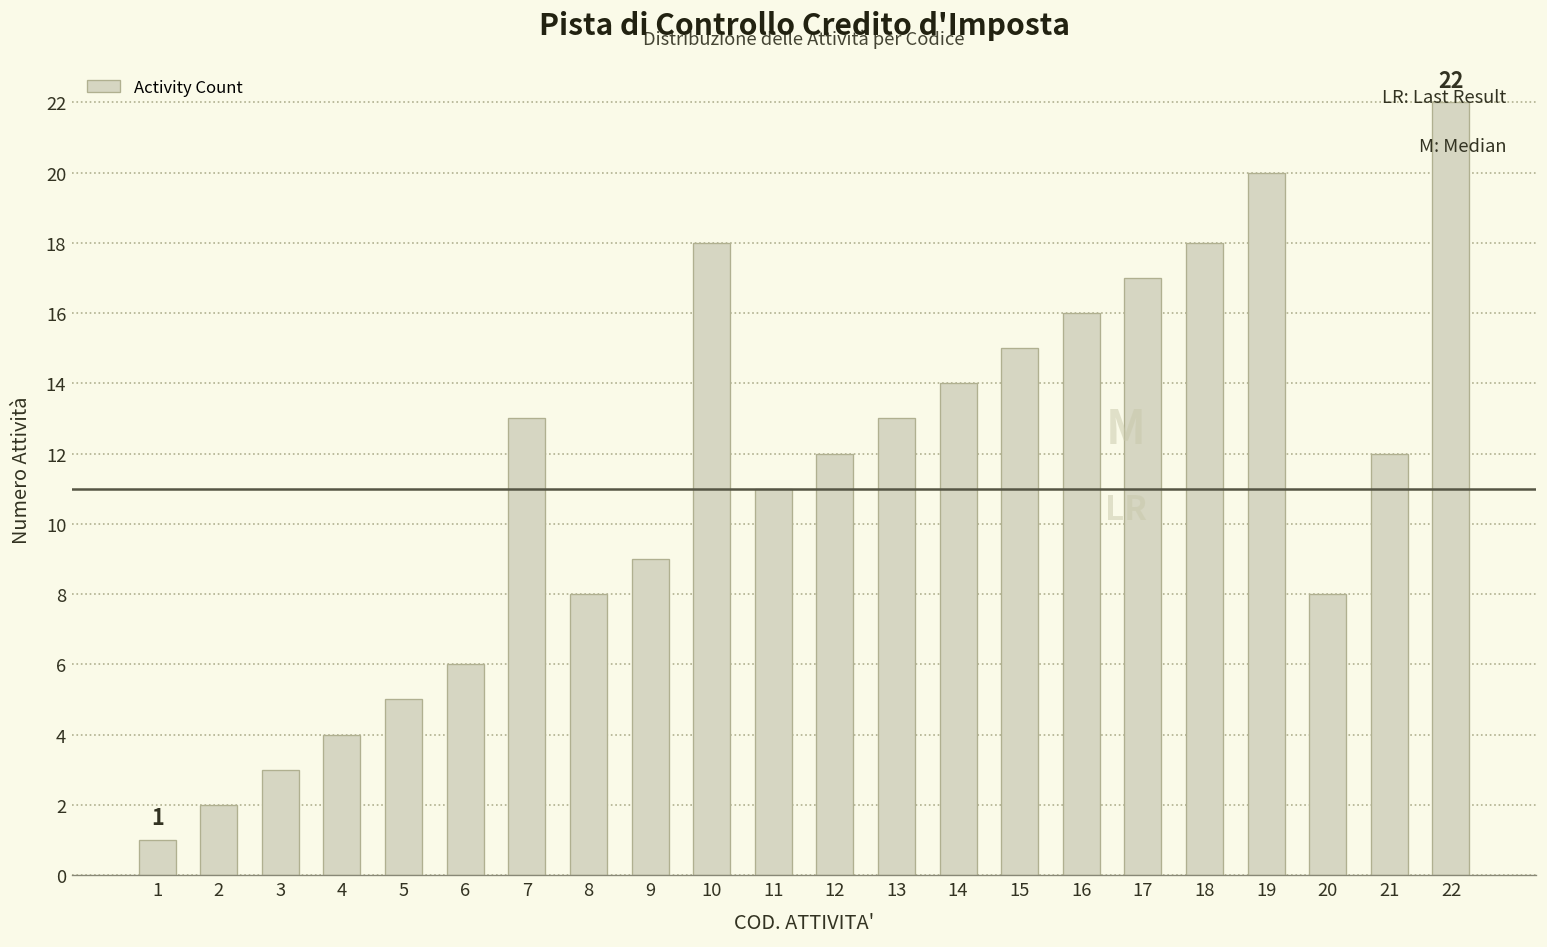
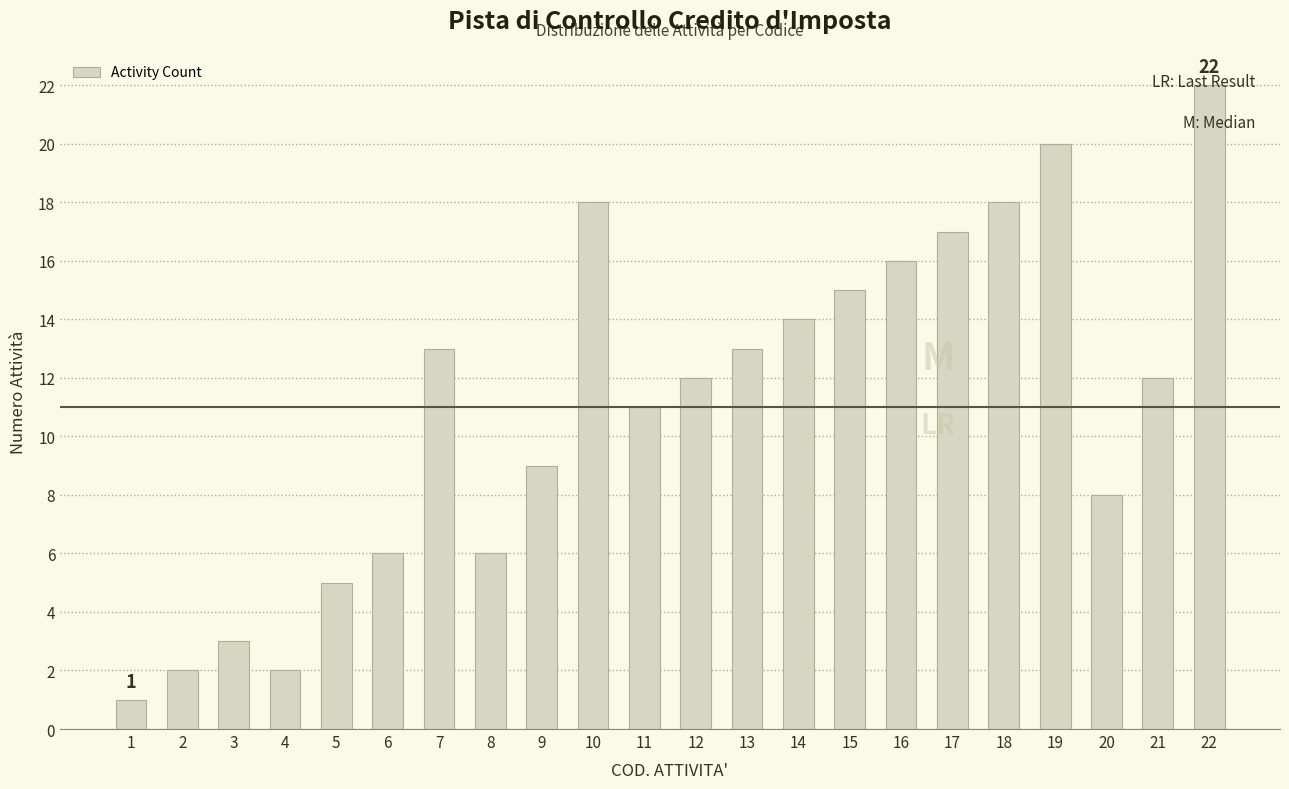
  {
    "2": 2,
    "3": 3,
-   "4": 4,
+   "4": 2,
    "5": 5,
    "6": 6,
    "7": 13,
-   "8": 8,
+   "8": 6,
    "9": 9,
    "10": 18,
    "11": 11,
    "12": 12,
    "13": 13,
    "14": 14,
    "15": 15,
    "16": 16,
    "17": 17,
    "18": 18,
    "19": 20,
    "20": 8,
    "21": 12
  }
